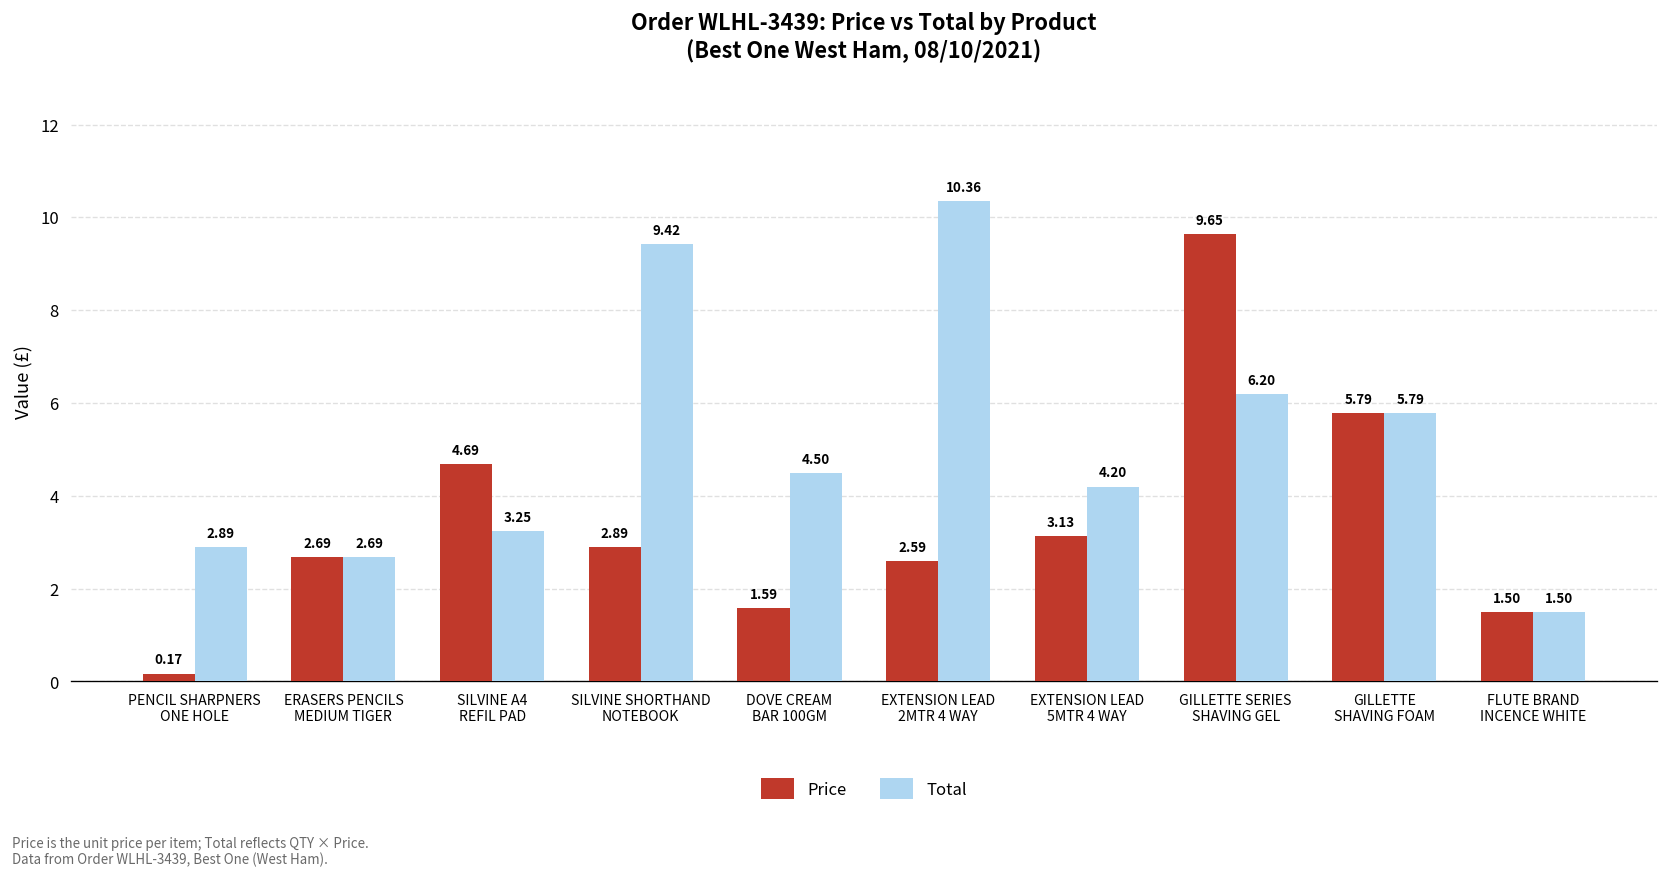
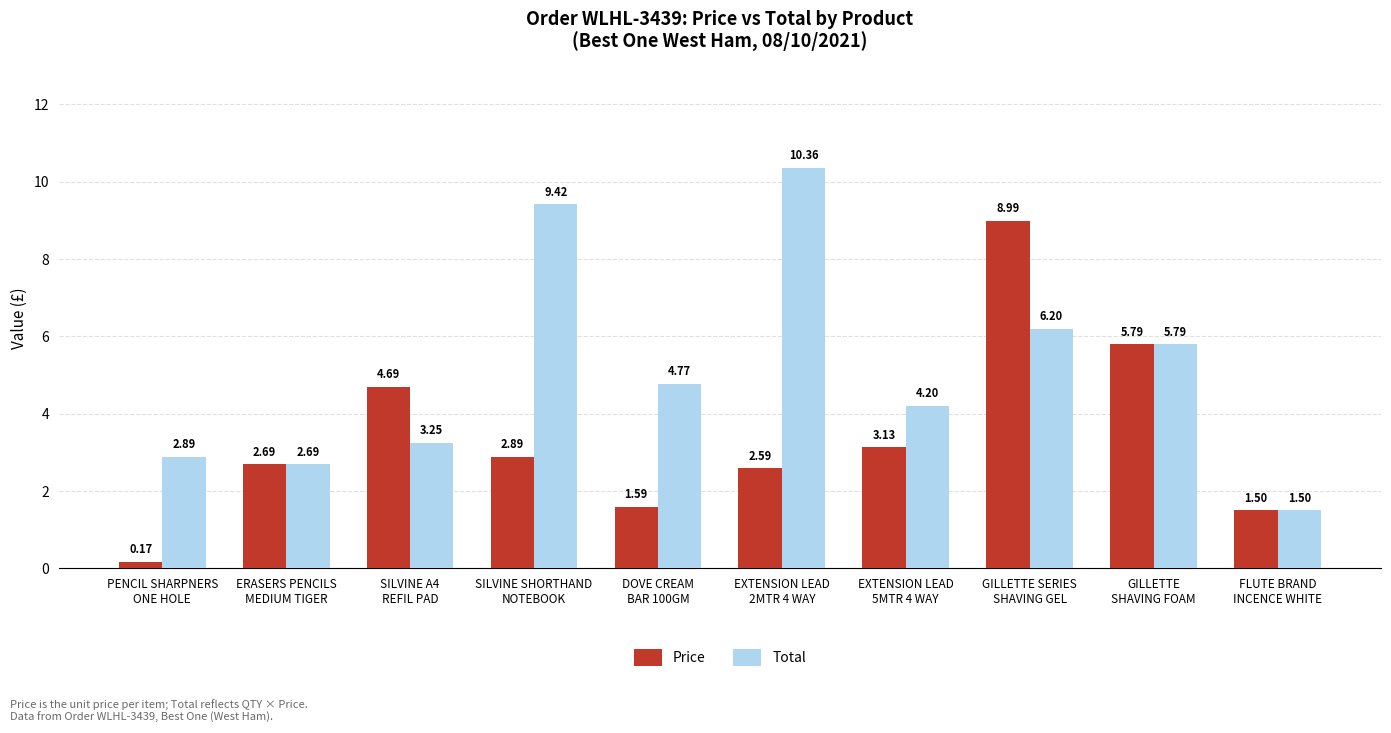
  {
    "Price": {
      "PENCIL SHARPNERS ONE HOLE": 0.17,
      "ERASERS PENCILS MEDIUM TIGER": 2.69,
      "SILVINE A4 REFIL PAD": 4.69,
      "SILVINE SHORTHAND NOTEBOOK": 2.89,
      "DOVE CREAM BAR 100GM": 1.59,
      "EXTENSION LEAD 2MTR 4 WAY": 2.59,
      "EXTENSION LEAD 5MTR 4 WAY": 3.13,
-     "GILLETTE SERIES SHAVING GEL": 9.65,
+     "GILLETTE SERIES SHAVING GEL": 8.99,
      "GILLETTE SHAVING FOAM": 5.79,
      "FLUTE BRAND INCENCE WHITE": 1.50
    },
    "Total": {
      "PENCIL SHARPNERS ONE HOLE": 2.89,
      "ERASERS PENCILS MEDIUM TIGER": 2.69,
      "SILVINE A4 REFIL PAD": 3.25,
      "SILVINE SHORTHAND NOTEBOOK": 9.42,
-     "DOVE CREAM BAR 100GM": 4.50,
+     "DOVE CREAM BAR 100GM": 4.77,
      "EXTENSION LEAD 2MTR 4 WAY": 10.36,
      "EXTENSION LEAD 5MTR 4 WAY": 4.20,
      "GILLETTE SERIES SHAVING GEL": 6.20,
      "GILLETTE SHAVING FOAM": 5.79,
      "FLUTE BRAND INCENCE WHITE": 1.50
    }
  }
